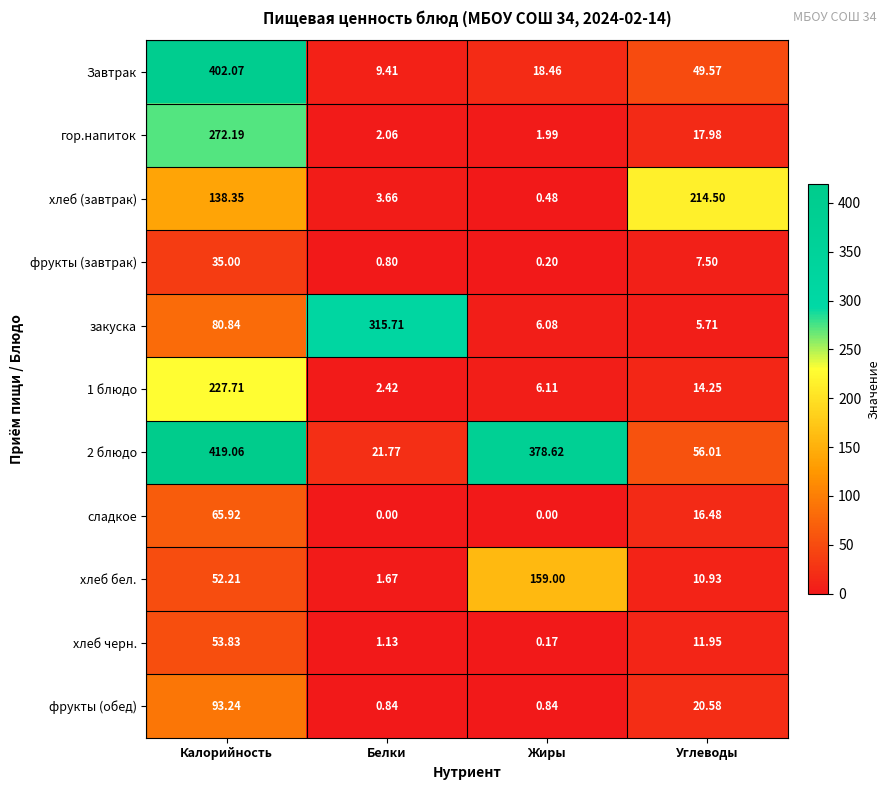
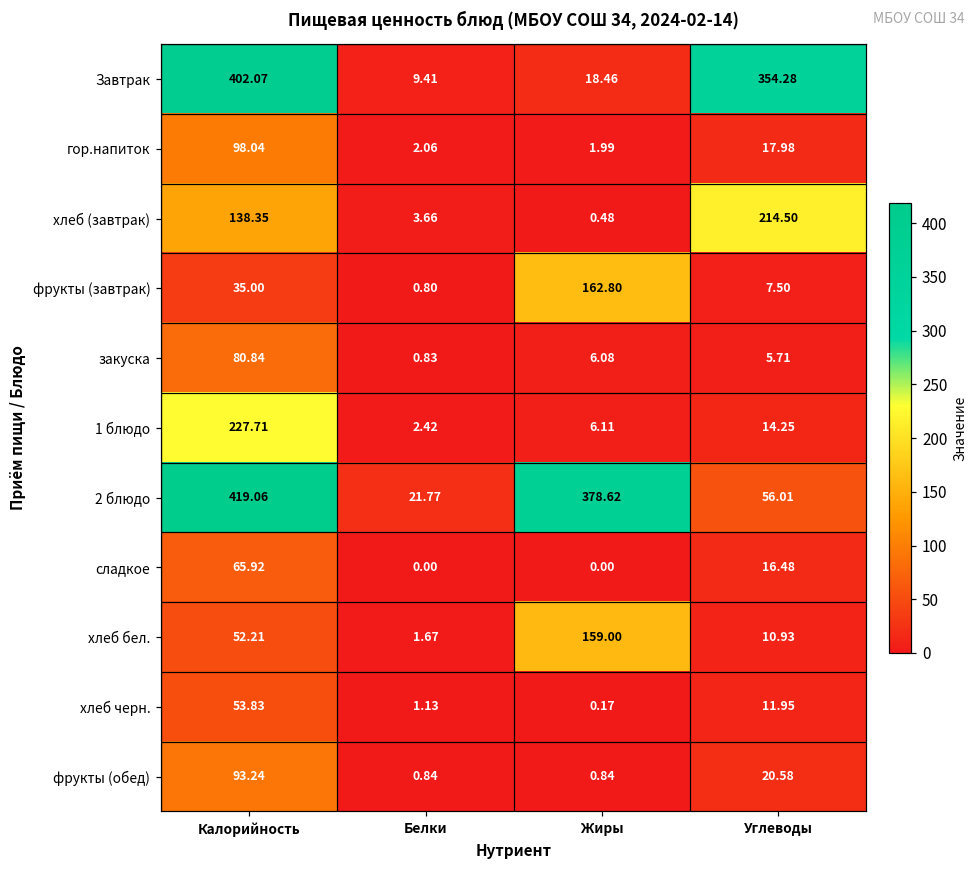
  {
    "Завтрак": {
      "Калорийность": 402.07,
      "Белки": 9.41,
      "Жиры": 18.46,
-     "Углеводы": 49.57
+     "Углеводы": 354.28
    },
    "гор.напиток": {
-     "Калорийность": 272.19,
+     "Калорийность": 98.04,
      "Белки": 2.06,
      "Жиры": 1.99,
      "Углеводы": 17.98
    },
    "хлеб (завтрак)": {
      "Калорийность": 138.35,
      "Белки": 3.66,
      "Жиры": 0.48,
      "Углеводы": 214.50
    },
    "фрукты (завтрак)": {
      "Калорийность": 35.00,
      "Белки": 0.80,
-     "Жиры": 0.20,
+     "Жиры": 162.80,
      "Углеводы": 7.50
    },
    "закуска": {
      "Калорийность": 80.84,
-     "Белки": 315.71,
+     "Белки": 0.83,
      "Жиры": 6.08,
      "Углеводы": 5.71
    },
    "1 блюдо": {
      "Калорийность": 227.71,
      "Белки": 2.42,
      "Жиры": 6.11,
      "Углеводы": 14.25
    },
    "2 блюдо": {
      "Калорийность": 419.06,
      "Белки": 21.77,
      "Жиры": 378.62,
      "Углеводы": 56.01
    },
    "сладкое": {
      "Калорийность": 65.92,
      "Белки": 0.00,
      "Жиры": 0.00,
      "Углеводы": 16.48
    },
    "хлеб бел.": {
      "Калорийность": 52.21,
      "Белки": 1.67,
      "Жиры": 159.00,
      "Углеводы": 10.93
    },
    "хлеб черн.": {
      "Калорийность": 53.83,
      "Белки": 1.13,
      "Жиры": 0.17,
      "Углеводы": 11.95
    },
    "фрукты (обед)": {
      "Калорийность": 93.24,
      "Белки": 0.84,
      "Жиры": 0.84,
      "Углеводы": 20.58
    }
  }
